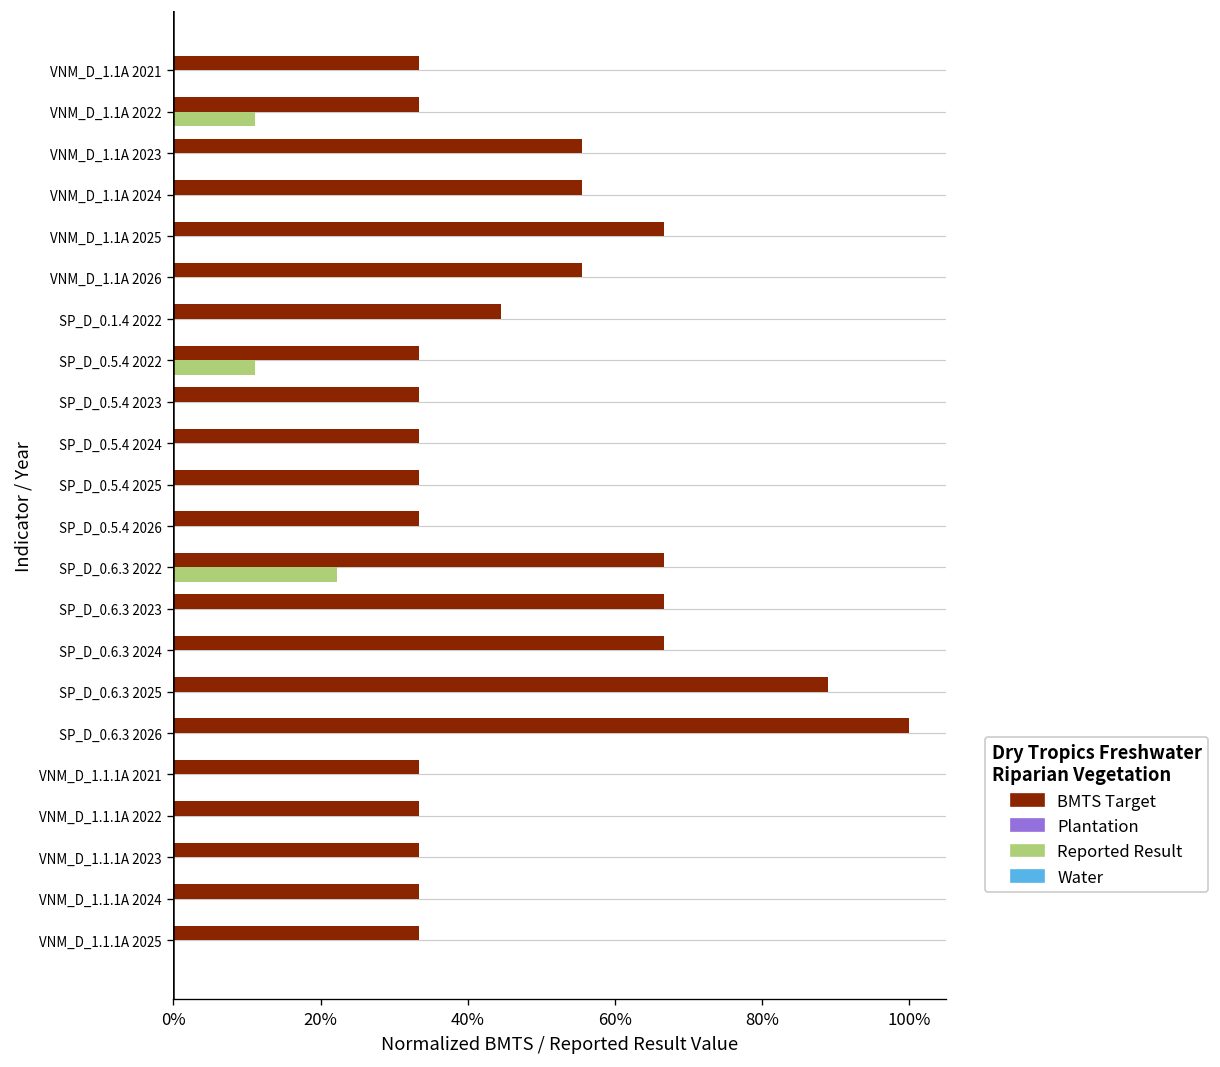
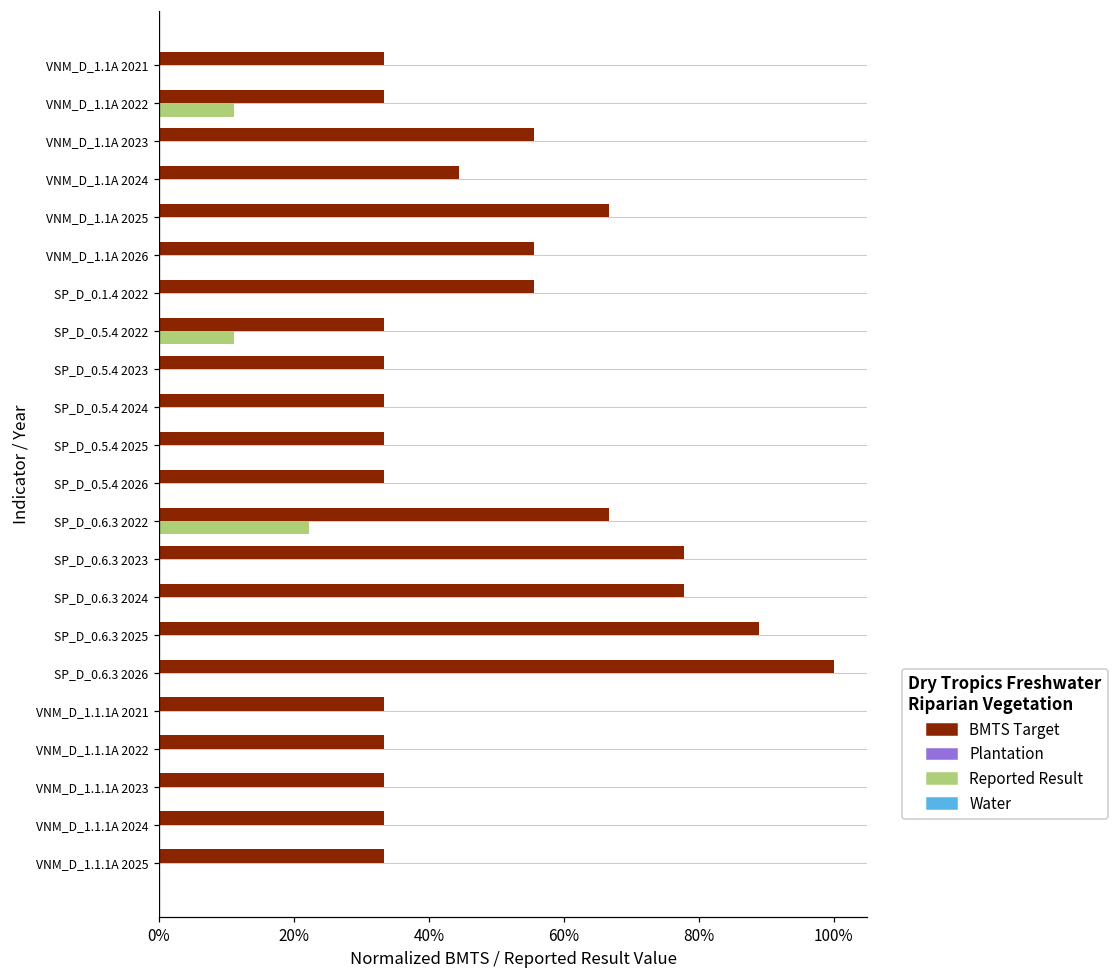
  {
    "BMTS Target": {
      "VNM_D_1.1A 2021": "33%",
      "VNM_D_1.1A 2022": "33%",
      "VNM_D_1.1A 2023": "56%",
-     "VNM_D_1.1A 2024": "56%",
+     "VNM_D_1.1A 2024": "44%",
      "VNM_D_1.1A 2025": "67%",
      "VNM_D_1.1A 2026": "56%",
-     "SP_D_0.1.4 2022": "44%",
+     "SP_D_0.1.4 2022": "56%",
      "SP_D_0.5.4 2022": "33%",
      "SP_D_0.5.4 2023": "33%",
      "SP_D_0.5.4 2024": "33%",
      "SP_D_0.5.4 2025": "33%",
      "SP_D_0.5.4 2026": "33%",
      "SP_D_0.6.3 2022": "67%",
-     "SP_D_0.6.3 2023": "67%",
-     "SP_D_0.6.3 2024": "67%",
+     "SP_D_0.6.3 2023": "78%",
+     "SP_D_0.6.3 2024": "78%",
      "SP_D_0.6.3 2025": "89%",
      "SP_D_0.6.3 2026": "100%",
      "VNM_D_1.1.1A 2021": "33%",
      "VNM_D_1.1.1A 2022": "33%",
      "VNM_D_1.1.1A 2023": "33%",
      "VNM_D_1.1.1A 2024": "33%",
      "VNM_D_1.1.1A 2025": "33%"
    },
    "Reported Result": {
      "VNM_D_1.1A 2021": "0%",
      "VNM_D_1.1A 2022": "11%",
      "VNM_D_1.1A 2023": "0%",
      "VNM_D_1.1A 2024": "0%",
      "VNM_D_1.1A 2025": "0%",
      "VNM_D_1.1A 2026": "0%",
      "SP_D_0.1.4 2022": "0%",
      "SP_D_0.5.4 2022": "11%",
      "SP_D_0.5.4 2023": "0%",
      "SP_D_0.5.4 2024": "0%",
      "SP_D_0.5.4 2025": "0%",
      "SP_D_0.5.4 2026": "0%",
      "SP_D_0.6.3 2022": "22%",
      "SP_D_0.6.3 2023": "0%",
      "SP_D_0.6.3 2024": "0%",
      "SP_D_0.6.3 2025": "0%",
      "SP_D_0.6.3 2026": "0%",
      "VNM_D_1.1.1A 2021": "0%",
      "VNM_D_1.1.1A 2022": "0%",
      "VNM_D_1.1.1A 2023": "0%",
      "VNM_D_1.1.1A 2024": "0%",
      "VNM_D_1.1.1A 2025": "0%"
    }
  }
